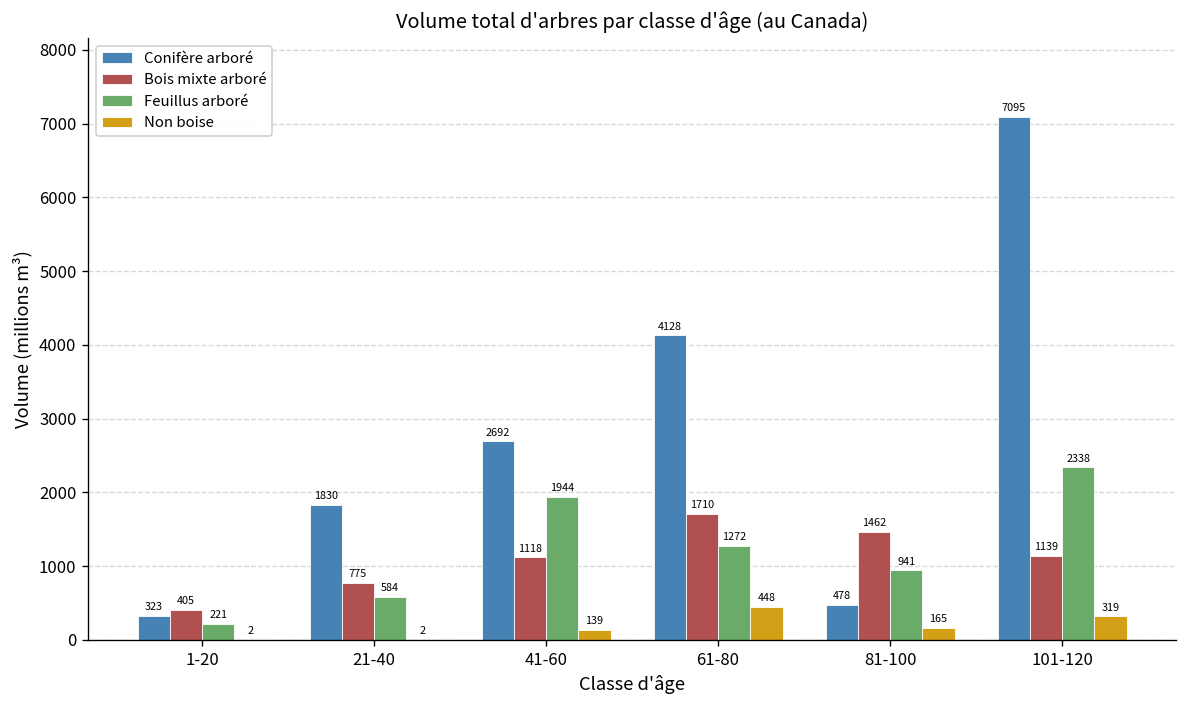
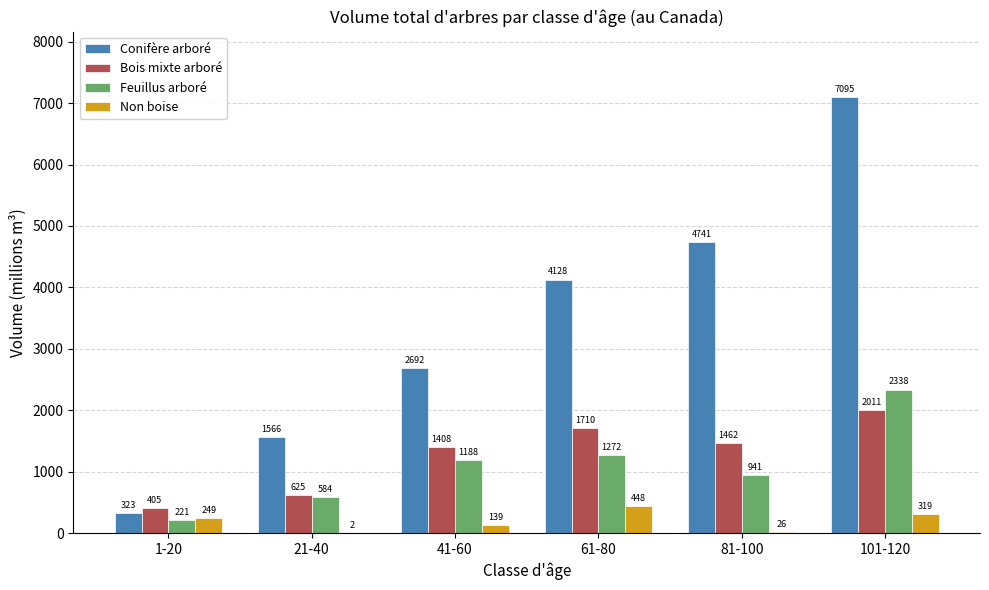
  {
    "Conifère arboré": {
      "1-20": 323,
-     "21-40": 1830,
+     "21-40": 1566,
      "41-60": 2692,
      "61-80": 4128,
-     "81-100": 478,
+     "81-100": 4741,
      "101-120": 7095
    },
    "Bois mixte arboré": {
      "1-20": 405,
-     "21-40": 775,
-     "41-60": 1118,
+     "21-40": 625,
+     "41-60": 1408,
      "61-80": 1710,
      "81-100": 1462,
-     "101-120": 1139
+     "101-120": 2011
    },
    "Feuillus arboré": {
      "1-20": 221,
      "21-40": 584,
-     "41-60": 1944,
+     "41-60": 1188,
      "61-80": 1272,
      "81-100": 941,
      "101-120": 2338
    },
    "Non boise": {
-     "1-20": 2,
+     "1-20": 249,
      "21-40": 2,
      "41-60": 139,
      "61-80": 448,
-     "81-100": 165,
+     "81-100": 26,
      "101-120": 319
    }
  }
